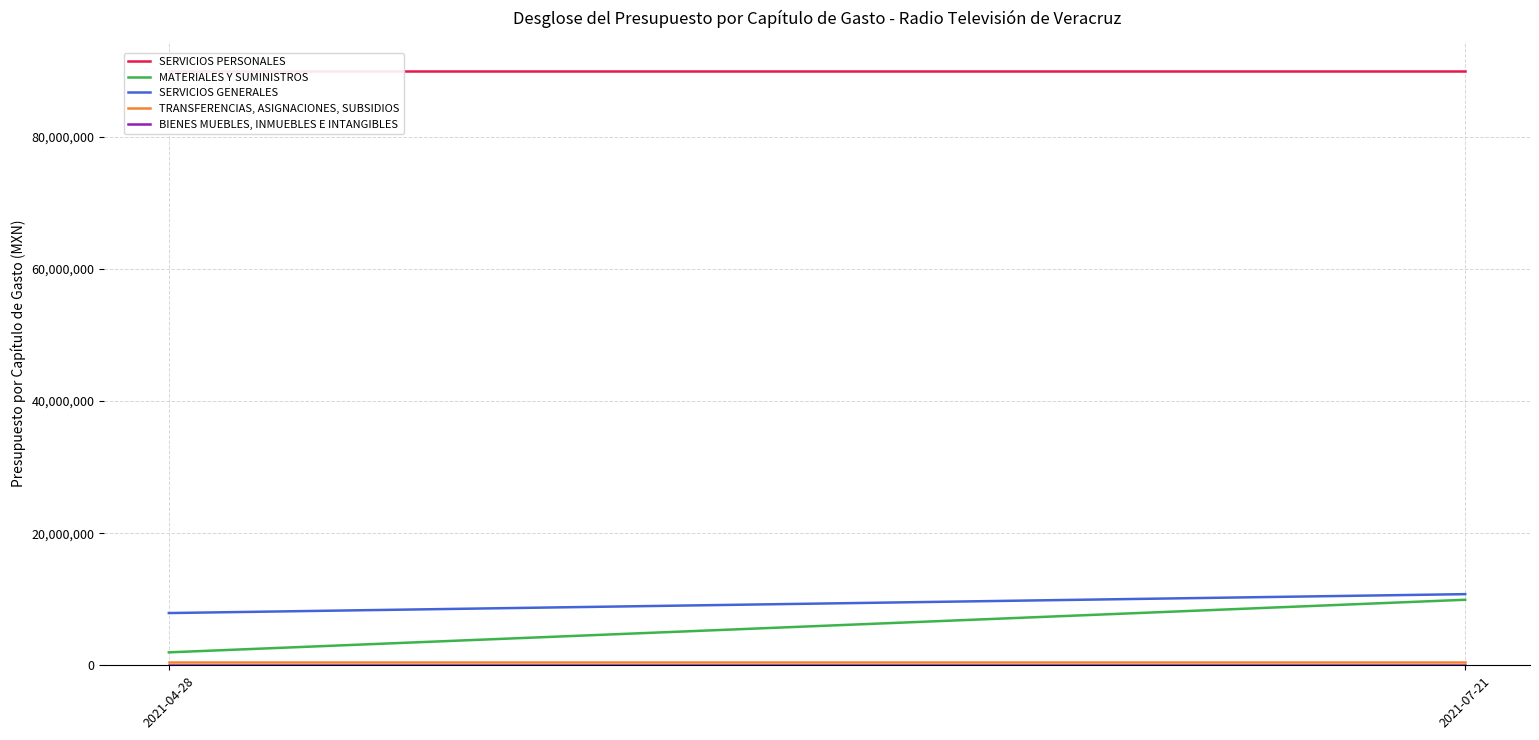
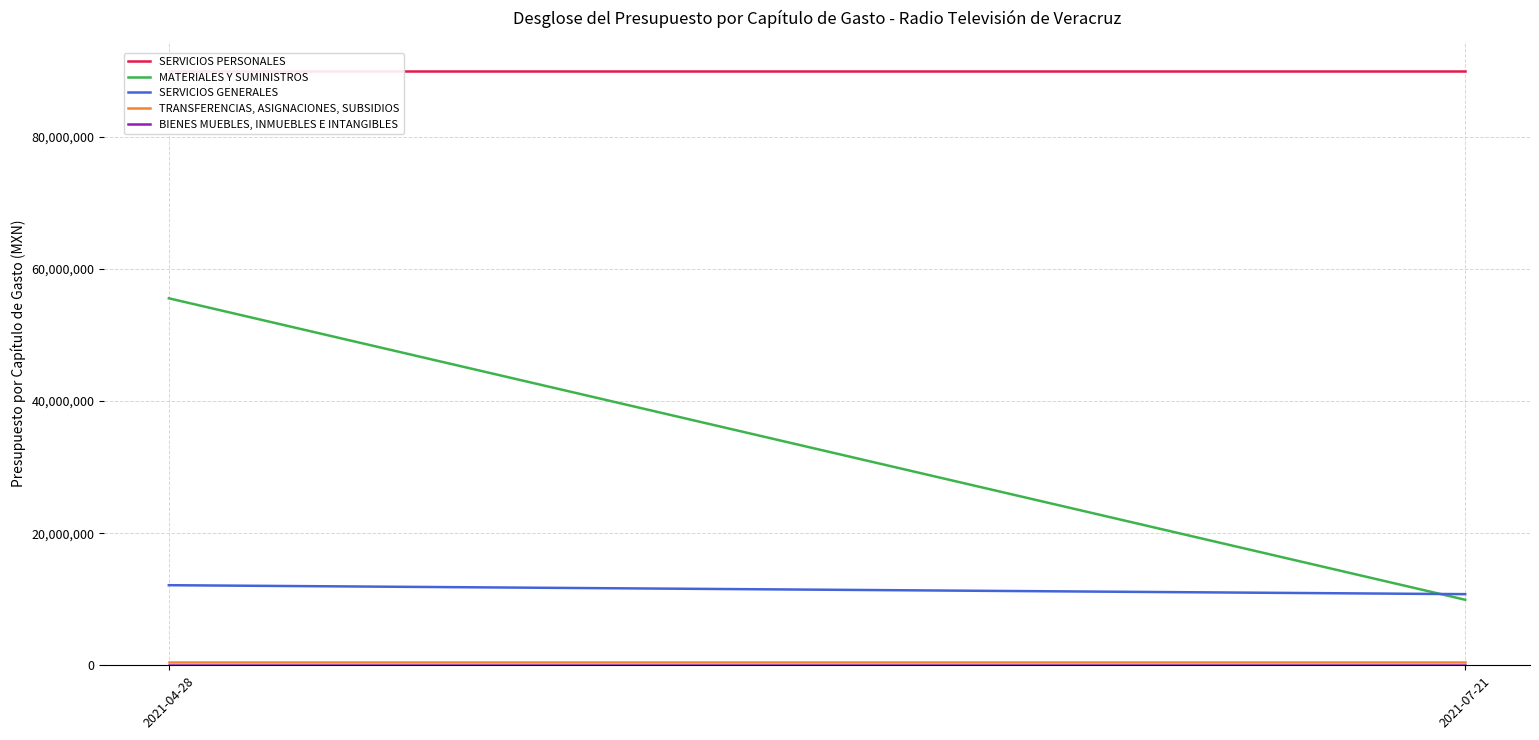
  {
    "SERVICIOS PERSONALES": {
      "2021-07-21": "90,000,000"
    },
    "MATERIALES Y SUMINISTROS": {
-     "2021-04-28": "2,000,000",
+     "2021-04-28": "56,000,000",
      "2021-07-21": "10,000,000"
    },
    "SERVICIOS GENERALES": {
-     "2021-04-28": "8,000,000",
+     "2021-04-28": "12,000,000",
      "2021-07-21": "11,000,000"
    },
    "TRANSFERENCIAS, ASIGNACIONES, SUBSIDIOS": {
      "2021-04-28": "1,000,000",
      "2021-07-21": "1,000,000"
    },
    "BIENES MUEBLES, INMUEBLES E INTANGIBLES": {
      "2021-04-28": "0",
      "2021-07-21": "0"
    }
  }
